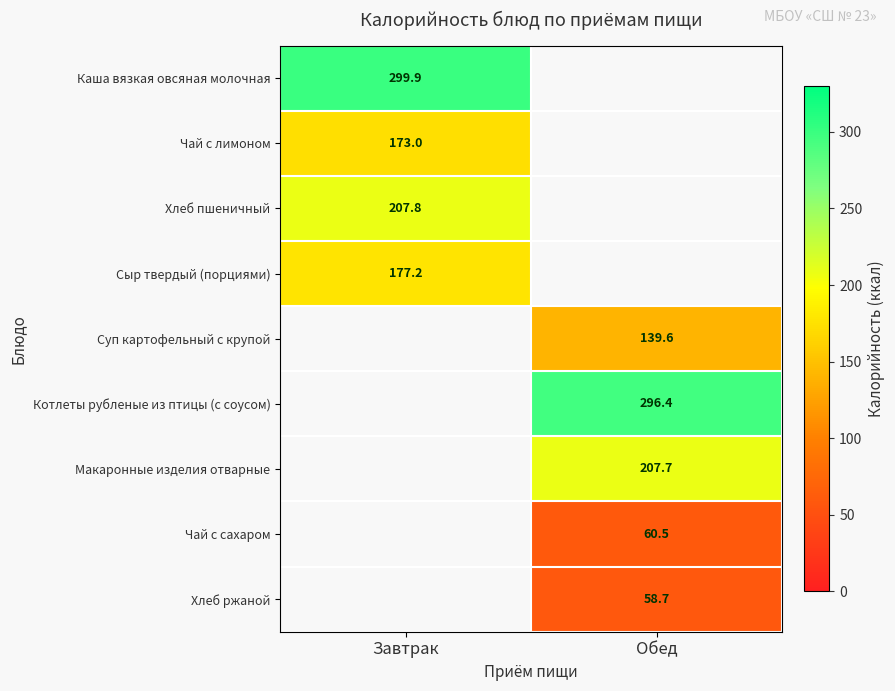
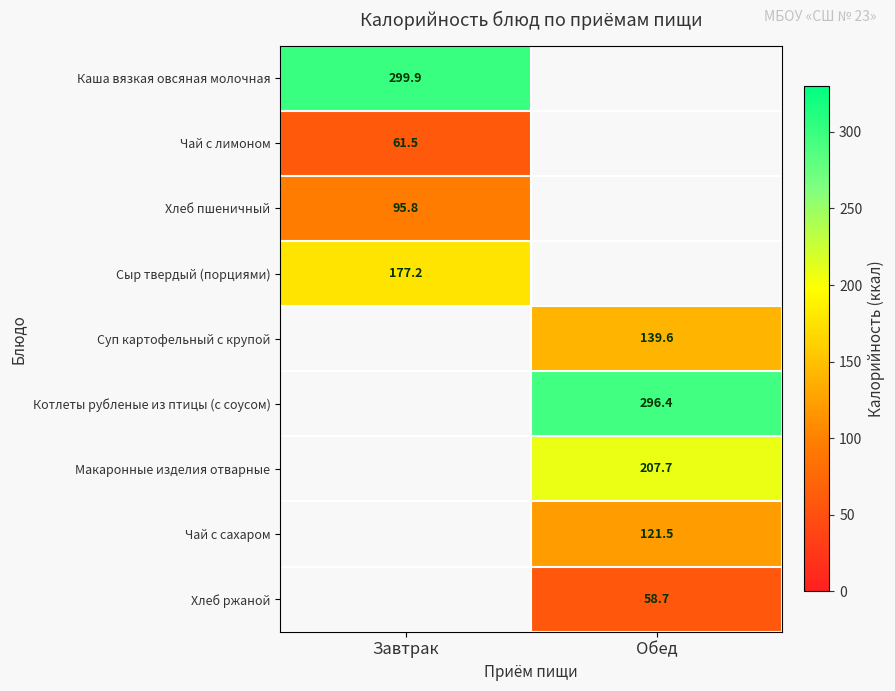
  {
    "Каша вязкая овсяная молочная": {
      "Завтрак": 299.9
    },
    "Чай с лимоном": {
-     "Завтрак": 173.0
+     "Завтрак": 61.5
    },
    "Хлеб пшеничный": {
-     "Завтрак": 207.8
+     "Завтрак": 95.8
    },
    "Сыр твердый (порциями)": {
      "Завтрак": 177.2
    },
    "Суп картофельный с крупой": {
      "Обед": 139.6
    },
    "Котлеты рубленые из птицы (с соусом)": {
      "Обед": 296.4
    },
    "Макаронные изделия отварные": {
      "Обед": 207.7
    },
    "Чай с сахаром": {
-     "Обед": 60.5
+     "Обед": 121.5
    },
    "Хлеб ржаной": {
      "Обед": 58.7
    }
  }
